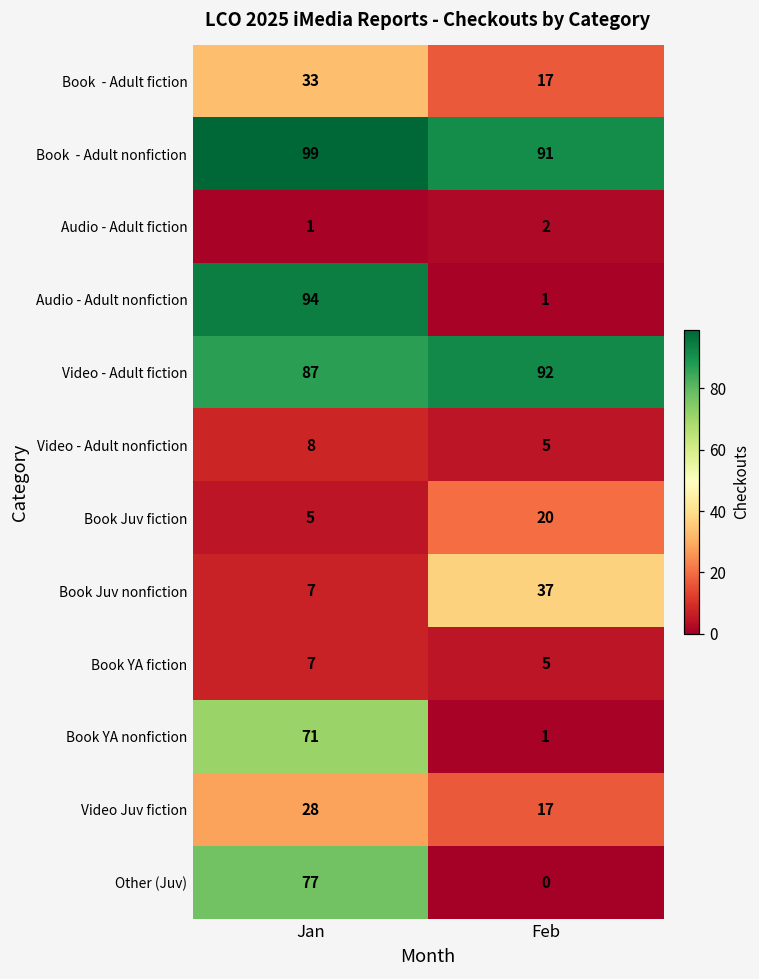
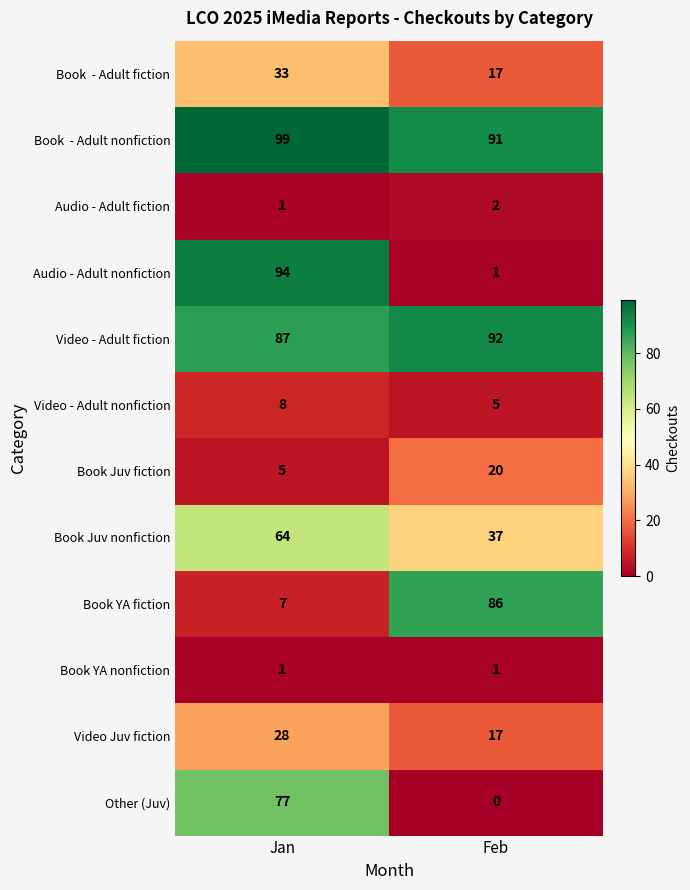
  {
    "Book - Adult fiction": {
      "Jan": 33,
      "Feb": 17
    },
    "Book - Adult nonfiction": {
      "Jan": 99,
      "Feb": 91
    },
    "Audio - Adult fiction": {
      "Jan": 1,
      "Feb": 2
    },
    "Audio - Adult nonfiction": {
      "Jan": 94,
      "Feb": 1
    },
    "Video - Adult fiction": {
      "Jan": 87,
      "Feb": 92
    },
    "Video - Adult nonfiction": {
      "Jan": 8,
      "Feb": 5
    },
    "Book Juv fiction": {
      "Jan": 5,
      "Feb": 20
    },
    "Book Juv nonfiction": {
-     "Jan": 7,
+     "Jan": 64,
      "Feb": 37
    },
    "Book YA fiction": {
      "Jan": 7,
-     "Feb": 5
+     "Feb": 86
    },
    "Book YA nonfiction": {
-     "Jan": 71,
+     "Jan": 1,
      "Feb": 1
    },
    "Video Juv fiction": {
      "Jan": 28,
      "Feb": 17
    },
    "Other (Juv)": {
      "Jan": 77,
      "Feb": 0
    }
  }
